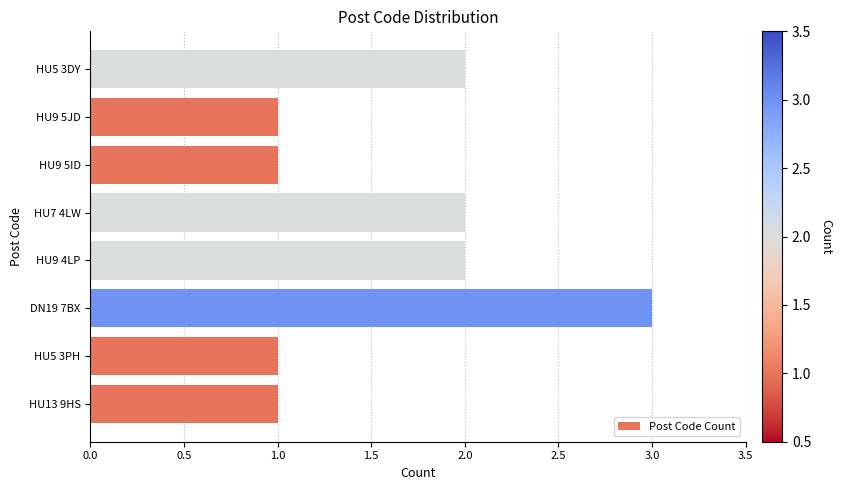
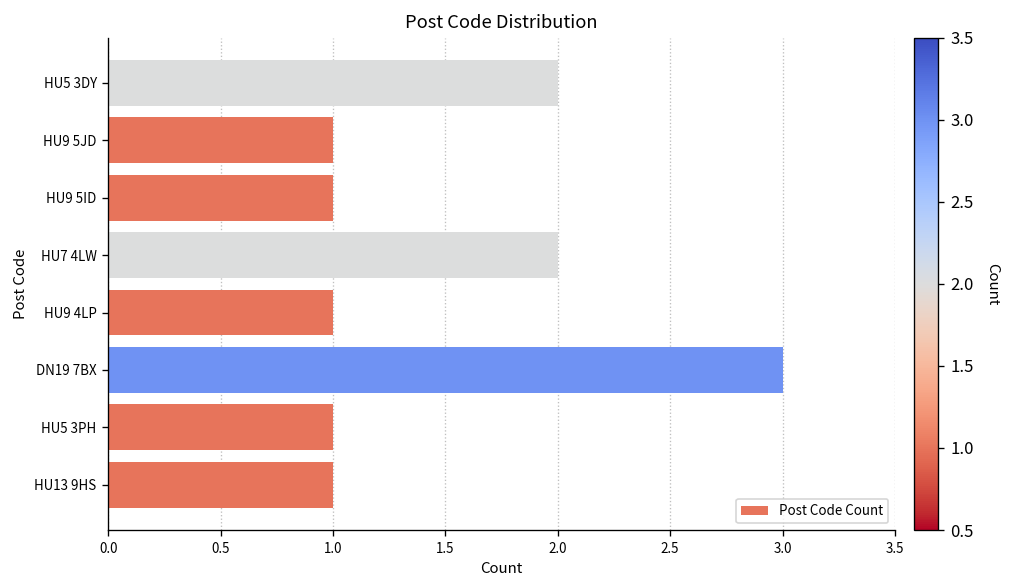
  {
    "HU5 3DY": 2,
    "HU9 5JD": 1,
    "HU9 5ID": 1,
    "HU7 4LW": 2,
-   "HU9 4LP": 2,
+   "HU9 4LP": 1,
    "DN19 7BX": 3,
    "HU5 3PH": 1,
    "HU13 9HS": 1
  }
